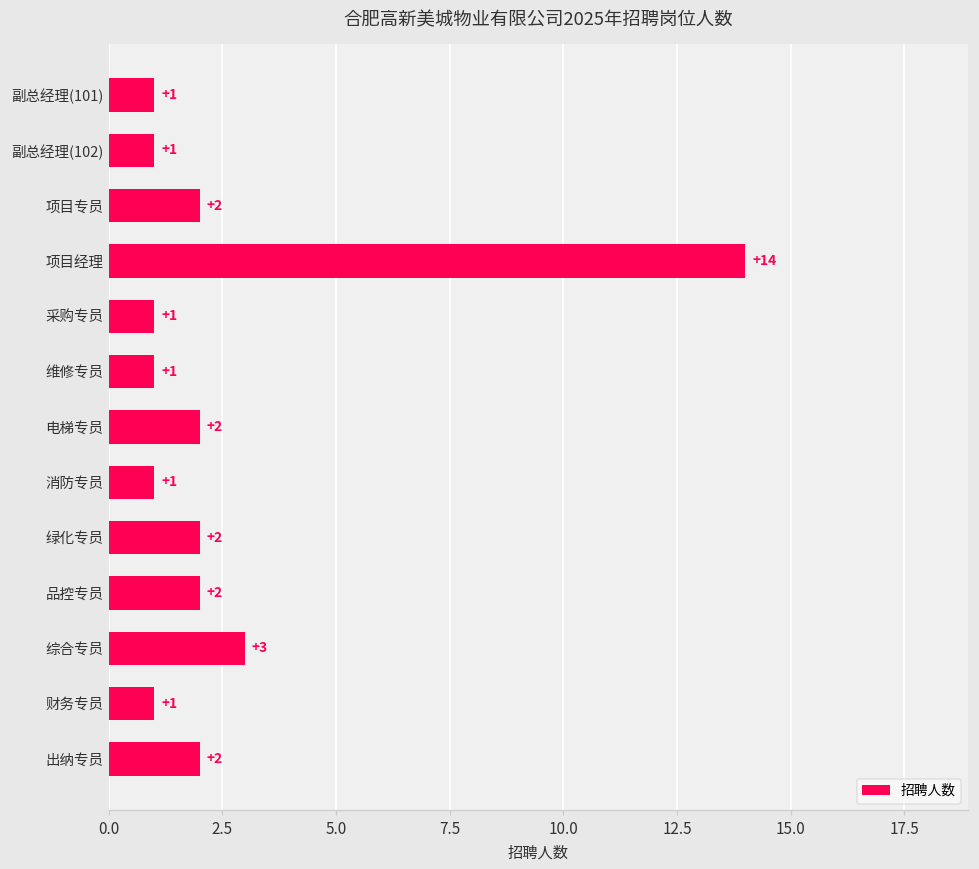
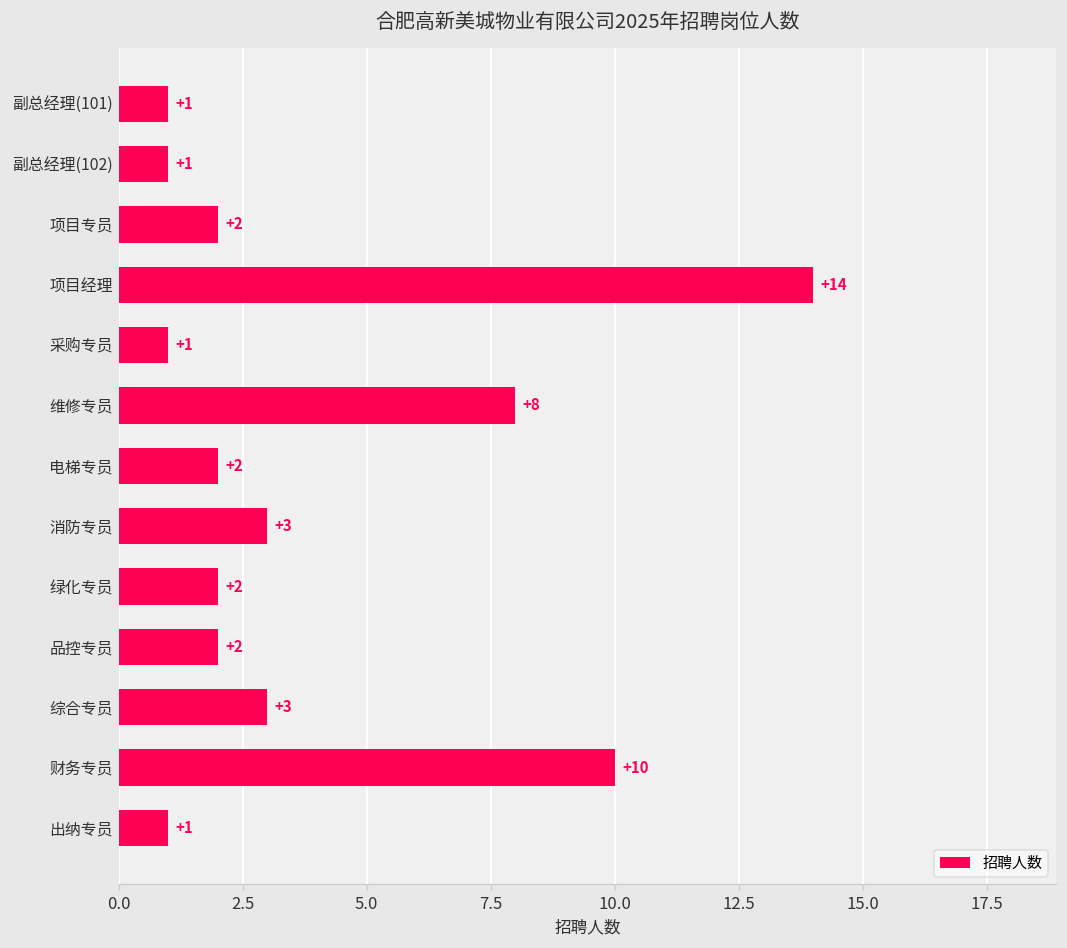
  {
    "副总经理(101)": "+1",
    "副总经理(102)": "+1",
    "项目专员": "+2",
    "项目经理": "+14",
    "采购专员": "+1",
-   "维修专员": "+1",
+   "维修专员": "+8",
    "电梯专员": "+2",
-   "消防专员": "+1",
+   "消防专员": "+3",
    "绿化专员": "+2",
    "品控专员": "+2",
    "综合专员": "+3",
-   "财务专员": "+1",
-   "出纳专员": "+2"
+   "财务专员": "+10",
+   "出纳专员": "+1"
  }
